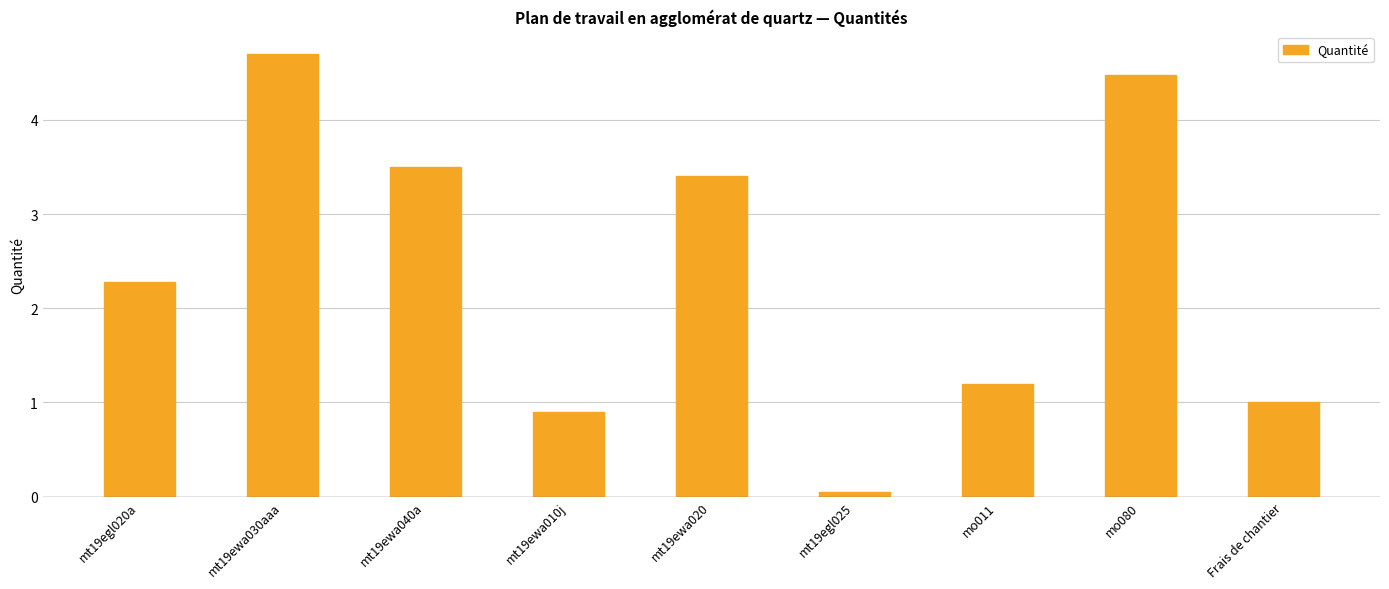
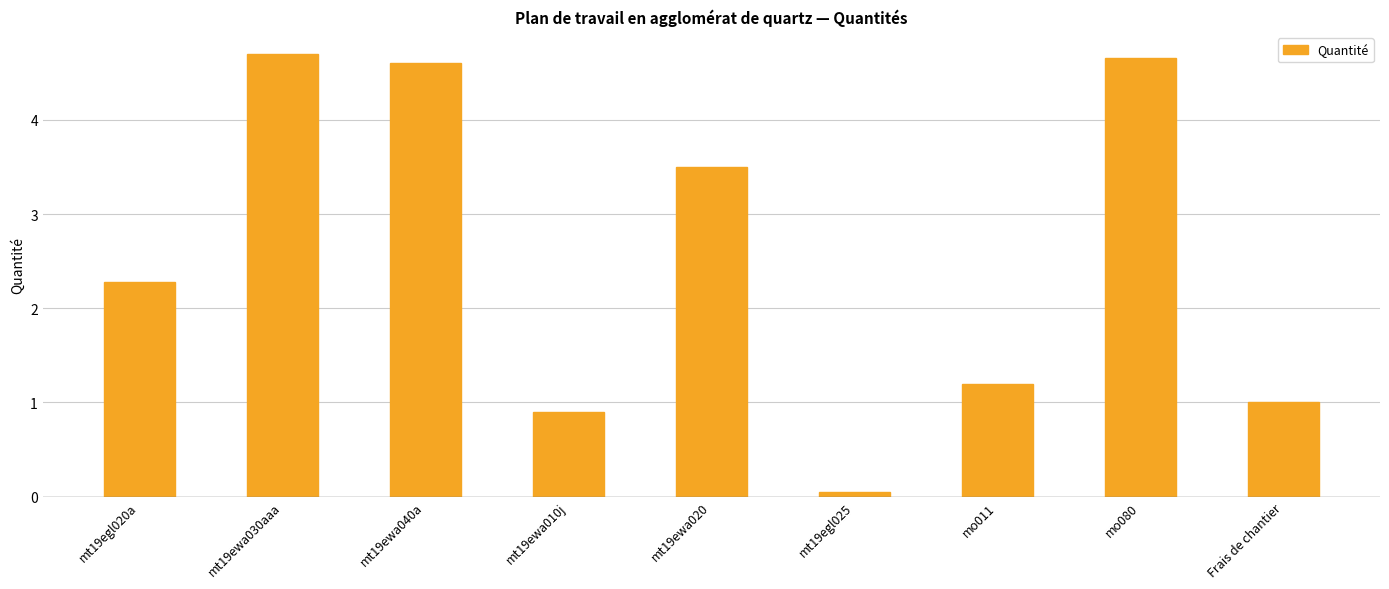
  {
    "mt19egl020a": 2.3,
    "mt19ewa030aaa": 4.7,
-   "mt19ewa040a": 3.5,
+   "mt19ewa040a": 4.6,
    "mt19ewa010j": 0.9,
-   "mt19ewa020": 3.4,
+   "mt19ewa020": 3.5,
    "mt19egl025": 0.0,
    "mo011": 1.2,
-   "mo080": 4.5,
+   "mo080": 4.7,
    "Frais de chantier": 1.0
  }
